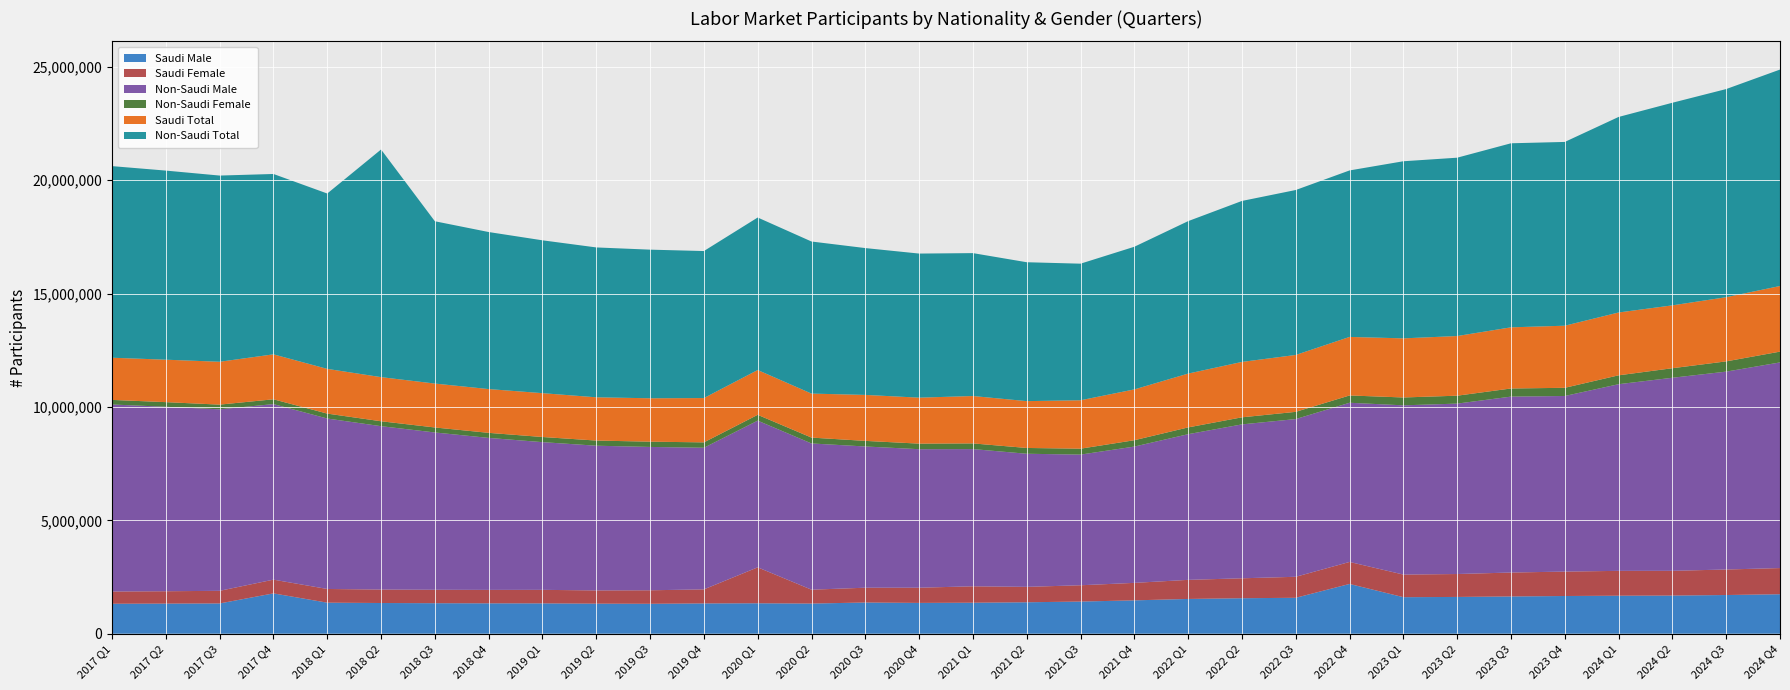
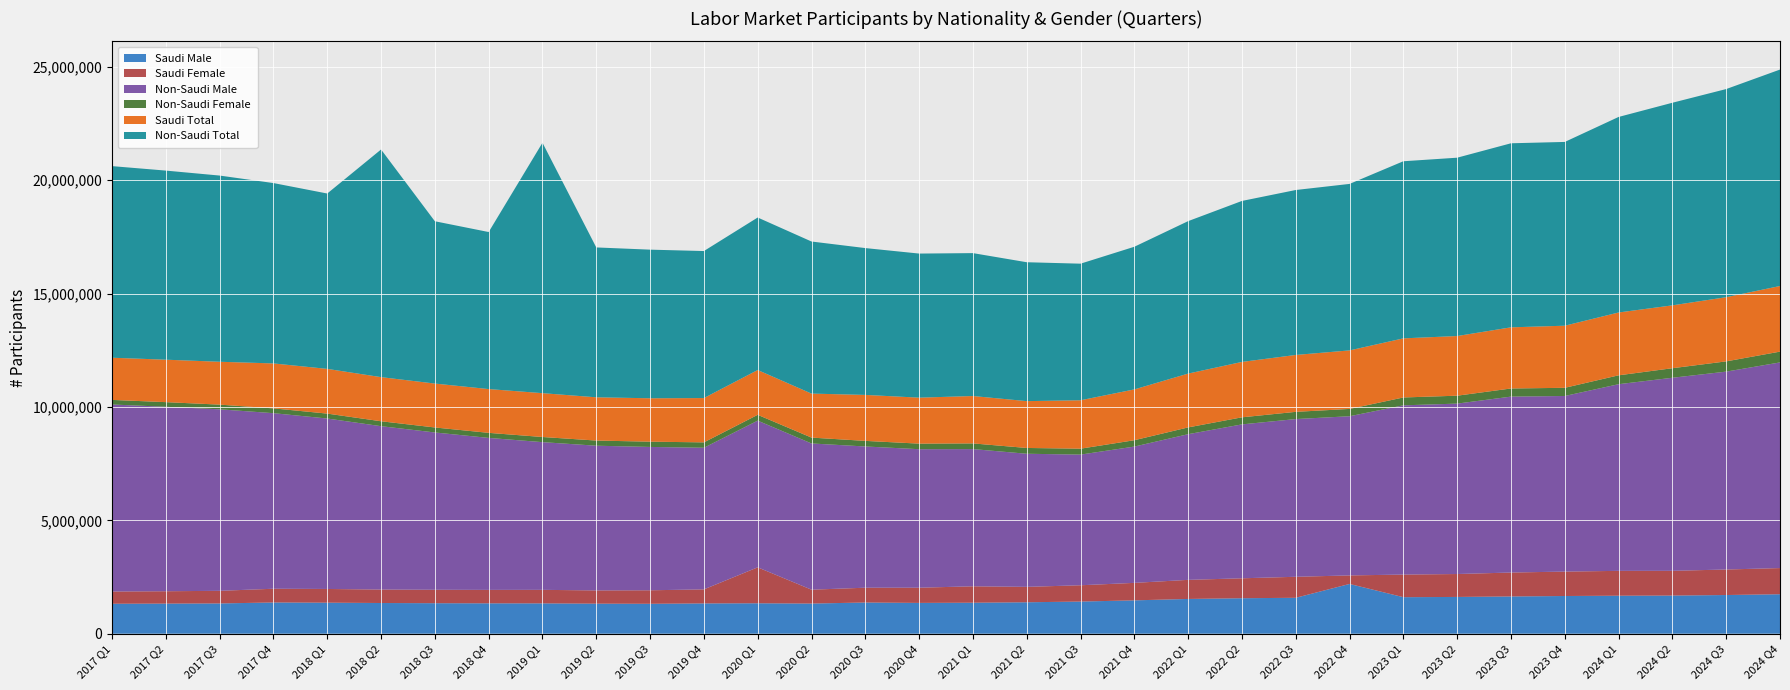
  {
    "Saudi Male": {
      "2017 Q1": "1,300,000",
      "2017 Q2": "1,300,000",
      "2017 Q3": "1,300,000",
-     "2017 Q4": "1,800,000",
+     "2017 Q4": "1,400,000",
      "2018 Q1": "1,400,000",
      "2018 Q2": "1,400,000",
      "2018 Q3": "1,300,000",
      "2018 Q4": "1,300,000",
      "2019 Q1": "1,300,000",
      "2019 Q2": "1,300,000",
      "2019 Q3": "1,300,000",
      "2019 Q4": "1,300,000",
      "2020 Q1": "1,300,000",
      "2020 Q2": "1,300,000",
      "2020 Q3": "1,400,000",
      "2020 Q4": "1,400,000",
      "2021 Q1": "1,400,000",
      "2021 Q2": "1,400,000",
      "2021 Q3": "1,400,000",
      "2021 Q4": "1,500,000",
      "2022 Q1": "1,500,000",
      "2022 Q2": "1,600,000",
      "2022 Q3": "1,600,000",
      "2022 Q4": "2,200,000",
      "2023 Q1": "1,600,000",
      "2023 Q2": "1,600,000",
      "2023 Q3": "1,600,000",
      "2023 Q4": "1,700,000",
      "2024 Q1": "1,700,000",
      "2024 Q2": "1,700,000",
      "2024 Q3": "1,700,000",
      "2024 Q4": "1,700,000"
    },
    "Saudi Female": {
      "2017 Q1": "500,000",
      "2017 Q2": "500,000",
      "2017 Q3": "600,000",
      "2017 Q4": "600,000",
      "2018 Q1": "600,000",
      "2018 Q2": "600,000",
      "2018 Q3": "600,000",
      "2018 Q4": "600,000",
      "2019 Q1": "600,000",
      "2019 Q2": "600,000",
      "2019 Q3": "600,000",
      "2019 Q4": "600,000",
      "2020 Q1": "1,600,000",
      "2020 Q2": "600,000",
      "2020 Q3": "700,000",
      "2020 Q4": "700,000",
      "2021 Q1": "700,000",
      "2021 Q2": "700,000",
      "2021 Q3": "700,000",
      "2021 Q4": "800,000",
      "2022 Q1": "800,000",
      "2022 Q2": "900,000",
      "2022 Q3": "900,000",
-     "2022 Q4": "1,000,000",
+     "2022 Q4": "400,000",
      "2023 Q1": "1,000,000",
      "2023 Q2": "1,000,000",
      "2023 Q3": "1,100,000",
      "2023 Q4": "1,100,000",
      "2024 Q1": "1,100,000",
      "2024 Q2": "1,100,000",
      "2024 Q3": "1,100,000",
      "2024 Q4": "1,200,000"
    },
    "Non-Saudi Male": {
      "2017 Q1": "8,200,000",
      "2017 Q2": "8,100,000",
      "2017 Q3": "8,000,000",
      "2017 Q4": "7,700,000",
      "2018 Q1": "7,500,000",
      "2018 Q2": "7,200,000",
      "2018 Q3": "6,900,000",
      "2018 Q4": "6,700,000",
      "2019 Q1": "6,500,000",
      "2019 Q2": "6,400,000",
      "2019 Q3": "6,300,000",
      "2019 Q4": "6,200,000",
      "2020 Q1": "6,500,000",
      "2020 Q2": "6,400,000",
      "2020 Q3": "6,200,000",
      "2020 Q4": "6,100,000",
      "2021 Q1": "6,100,000",
      "2021 Q2": "5,900,000",
      "2021 Q3": "5,800,000",
      "2021 Q4": "6,000,000",
      "2022 Q1": "6,400,000",
      "2022 Q2": "6,800,000",
      "2022 Q3": "7,000,000",
      "2022 Q4": "7,000,000",
      "2023 Q1": "7,500,000",
      "2023 Q2": "7,500,000",
      "2023 Q3": "7,800,000",
      "2023 Q4": "7,700,000",
      "2024 Q1": "8,200,000",
      "2024 Q2": "8,500,000",
      "2024 Q3": "8,700,000",
      "2024 Q4": "9,100,000"
    },
    "Non-Saudi Female": {
      "2017 Q1": "200,000",
      "2017 Q2": "200,000",
      "2017 Q3": "200,000",
      "2017 Q4": "200,000",
      "2018 Q1": "200,000",
      "2018 Q2": "200,000",
      "2018 Q3": "200,000",
      "2018 Q4": "200,000",
      "2019 Q1": "200,000",
      "2019 Q2": "200,000",
      "2019 Q3": "200,000",
      "2019 Q4": "200,000",
      "2020 Q1": "300,000",
      "2020 Q2": "300,000",
      "2020 Q3": "200,000",
      "2020 Q4": "200,000",
      "2021 Q1": "300,000",
      "2021 Q2": "300,000",
      "2021 Q3": "300,000",
      "2021 Q4": "300,000",
      "2022 Q1": "300,000",
      "2022 Q2": "300,000",
      "2022 Q3": "300,000",
      "2022 Q4": "300,000",
      "2023 Q1": "300,000",
      "2023 Q2": "300,000",
      "2023 Q3": "400,000",
      "2023 Q4": "400,000",
      "2024 Q1": "400,000",
      "2024 Q2": "400,000",
      "2024 Q3": "500,000",
      "2024 Q4": "500,000"
    },
    "Saudi Total": {
      "2017 Q1": "1,900,000",
      "2017 Q2": "1,900,000",
      "2017 Q3": "1,900,000",
      "2017 Q4": "2,000,000",
      "2018 Q1": "2,000,000",
      "2018 Q2": "1,900,000",
      "2018 Q3": "1,900,000",
      "2018 Q4": "1,900,000",
      "2019 Q1": "1,900,000",
      "2019 Q2": "1,900,000",
      "2019 Q3": "1,900,000",
      "2019 Q4": "2,000,000",
      "2020 Q1": "2,000,000",
      "2020 Q2": "1,900,000",
      "2020 Q3": "2,000,000",
      "2020 Q4": "2,000,000",
      "2021 Q1": "2,100,000",
      "2021 Q2": "2,100,000",
      "2021 Q3": "2,100,000",
      "2021 Q4": "2,200,000",
      "2022 Q1": "2,400,000",
      "2022 Q2": "2,400,000",
      "2022 Q3": "2,500,000",
      "2022 Q4": "2,600,000",
      "2023 Q1": "2,600,000",
      "2023 Q2": "2,600,000",
      "2023 Q3": "2,700,000",
      "2023 Q4": "2,700,000",
      "2024 Q1": "2,800,000",
      "2024 Q2": "2,800,000",
      "2024 Q3": "2,800,000",
      "2024 Q4": "2,900,000"
    },
    "Non-Saudi Total": {
      "2017 Q1": "8,400,000",
      "2017 Q2": "8,300,000",
      "2017 Q3": "8,200,000",
      "2017 Q4": "8,000,000",
      "2018 Q1": "7,700,000",
      "2018 Q2": "10,000,000",
      "2018 Q3": "7,200,000",
      "2018 Q4": "6,900,000",
-     "2019 Q1": "6,700,000",
+     "2019 Q1": "11,000,000",
      "2019 Q2": "6,600,000",
      "2019 Q3": "6,600,000",
      "2019 Q4": "6,500,000",
      "2020 Q1": "6,700,000",
      "2020 Q2": "6,700,000",
      "2020 Q3": "6,500,000",
      "2020 Q4": "6,400,000",
      "2021 Q1": "6,300,000",
      "2021 Q2": "6,100,000",
      "2021 Q3": "6,000,000",
      "2021 Q4": "6,300,000",
      "2022 Q1": "6,700,000",
      "2022 Q2": "7,100,000",
      "2022 Q3": "7,300,000",
      "2022 Q4": "7,300,000",
      "2023 Q1": "7,800,000",
      "2023 Q2": "7,900,000",
      "2023 Q3": "8,100,000",
      "2023 Q4": "8,100,000",
      "2024 Q1": "8,600,000",
      "2024 Q2": "8,900,000",
      "2024 Q3": "9,200,000",
      "2024 Q4": "9,500,000"
    }
  }
